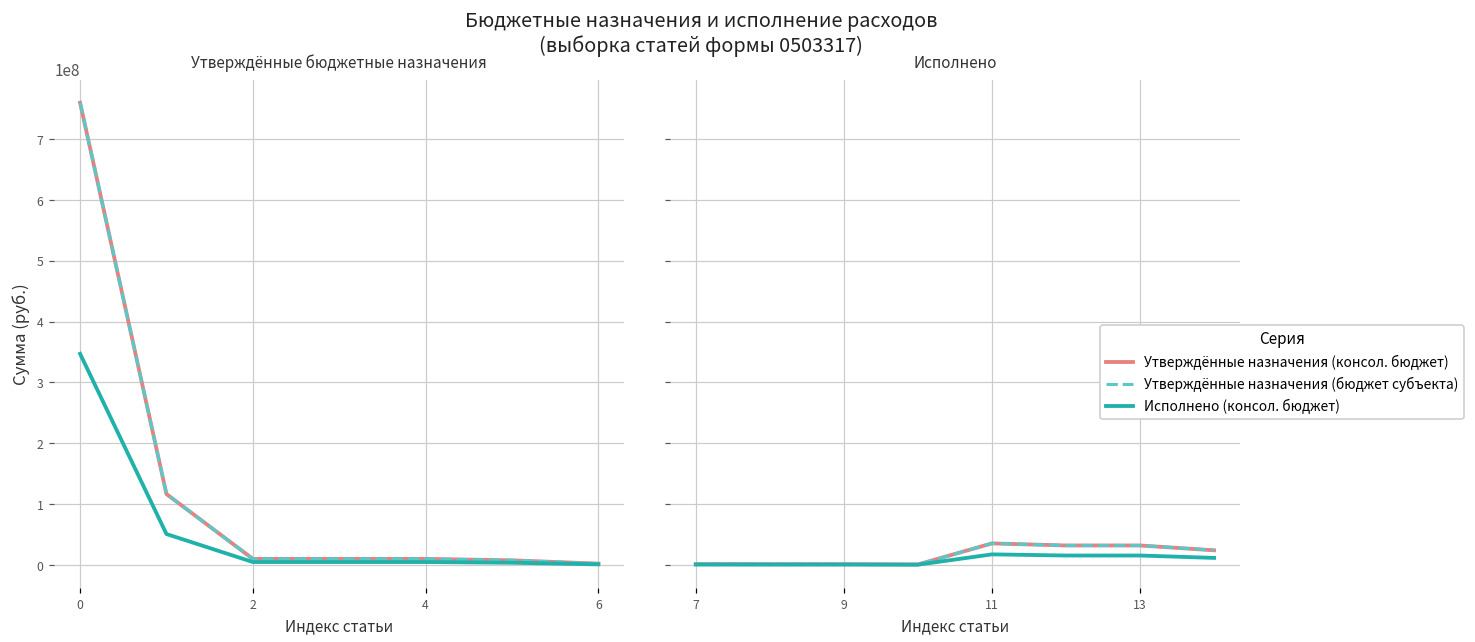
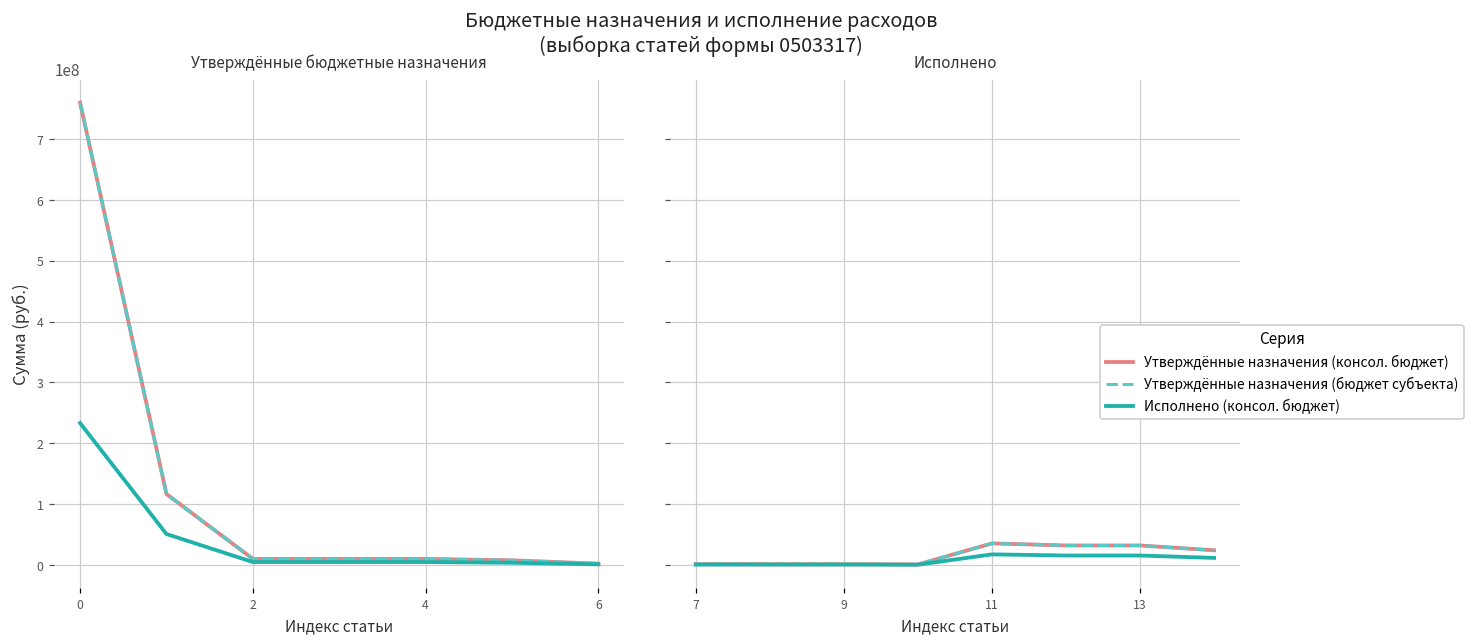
  {
    "Утверждённые бюджетные назначения": {
      "Утверждённые назначения (бюджет субъекта)": {
        "0": 760000000,
        "2": 10000000,
        "4": 10000000
      },
      "Исполнено (консол. бюджет)": {
-       "0": 350000000,
+       "0": 230000000,
        "2": 0,
        "4": 0
      }
    }
  }
